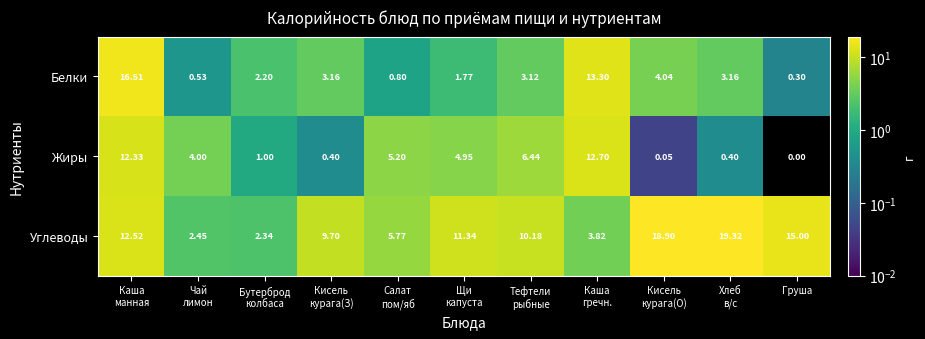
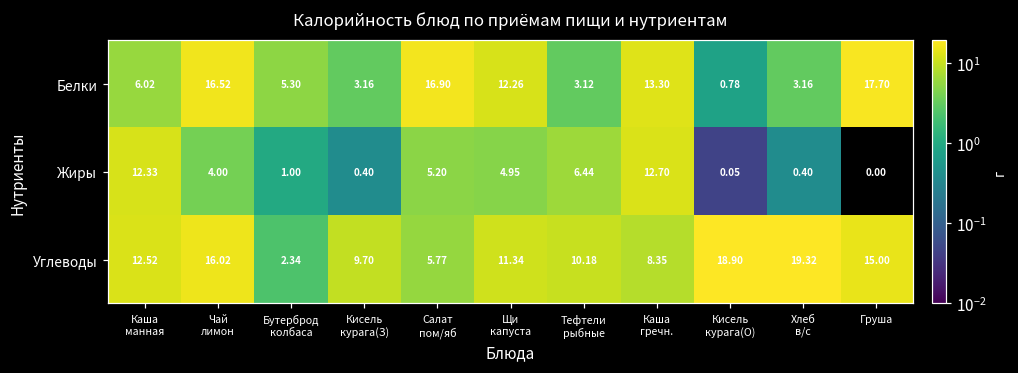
  {
    "Белки": {
-     "Каша манная": 16.51,
-     "Чай лимон": 0.53,
-     "Бутерброд колбаса": 2.20,
+     "Каша манная": 6.02,
+     "Чай лимон": 16.52,
+     "Бутерброд колбаса": 5.30,
      "Кисель курага(З)": 3.16,
-     "Салат пом/яб": 0.80,
-     "Щи капуста": 1.77,
+     "Салат пом/яб": 16.90,
+     "Щи капуста": 12.26,
      "Тефтели рыбные": 3.12,
      "Каша гречн.": 13.30,
-     "Кисель курага(О)": 4.04,
+     "Кисель курага(О)": 0.78,
      "Хлеб в/с": 3.16,
-     "Груша": 0.30
+     "Груша": 17.70
    },
    "Жиры": {
      "Каша манная": 12.33,
      "Чай лимон": 4.00,
      "Бутерброд колбаса": 1.00,
      "Кисель курага(З)": 0.40,
      "Салат пом/яб": 5.20,
      "Щи капуста": 4.95,
      "Тефтели рыбные": 6.44,
      "Каша гречн.": 12.70,
      "Кисель курага(О)": 0.05,
      "Хлеб в/с": 0.40,
      "Груша": 0.00
    },
    "Углеводы": {
      "Каша манная": 12.52,
-     "Чай лимон": 2.45,
+     "Чай лимон": 16.02,
      "Бутерброд колбаса": 2.34,
      "Кисель курага(З)": 9.70,
      "Салат пом/яб": 5.77,
      "Щи капуста": 11.34,
      "Тефтели рыбные": 10.18,
-     "Каша гречн.": 3.82,
+     "Каша гречн.": 8.35,
      "Кисель курага(О)": 18.90,
      "Хлеб в/с": 19.32,
      "Груша": 15.00
    }
  }
